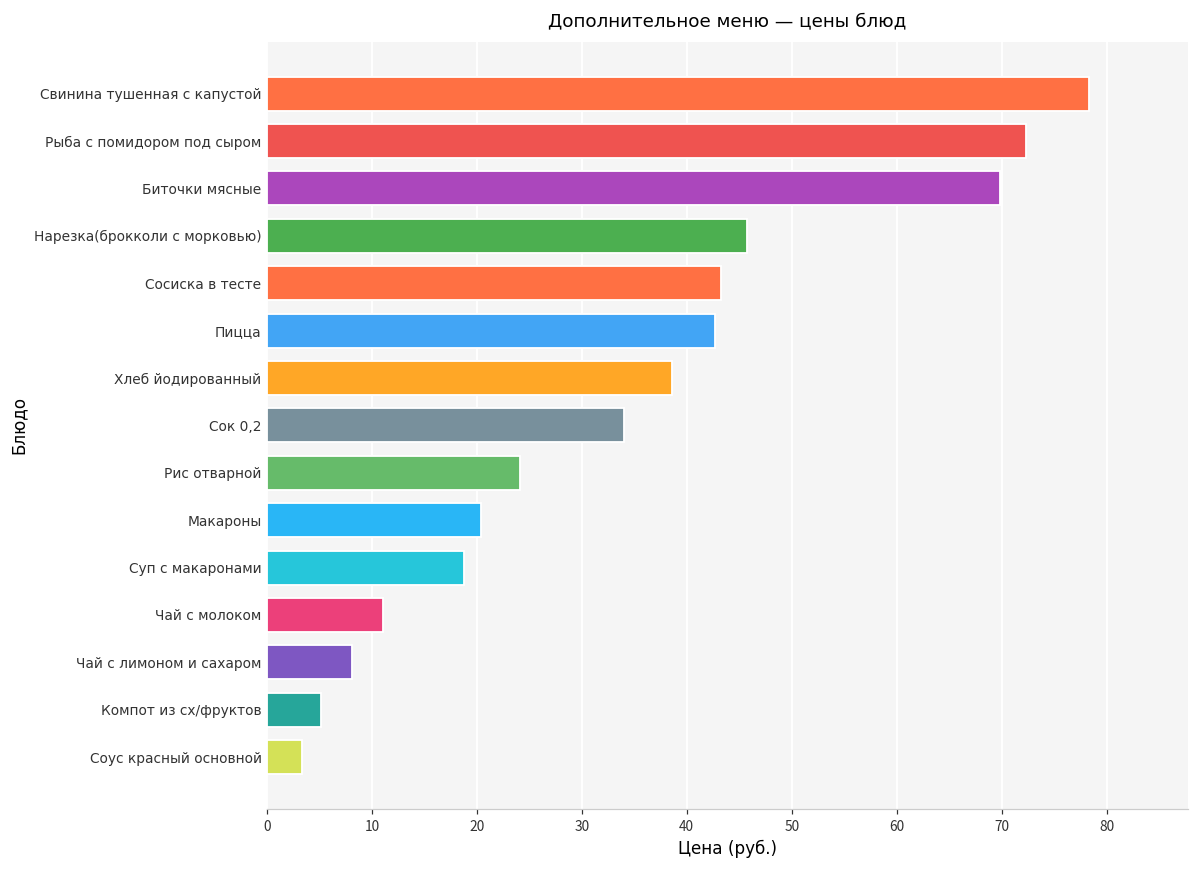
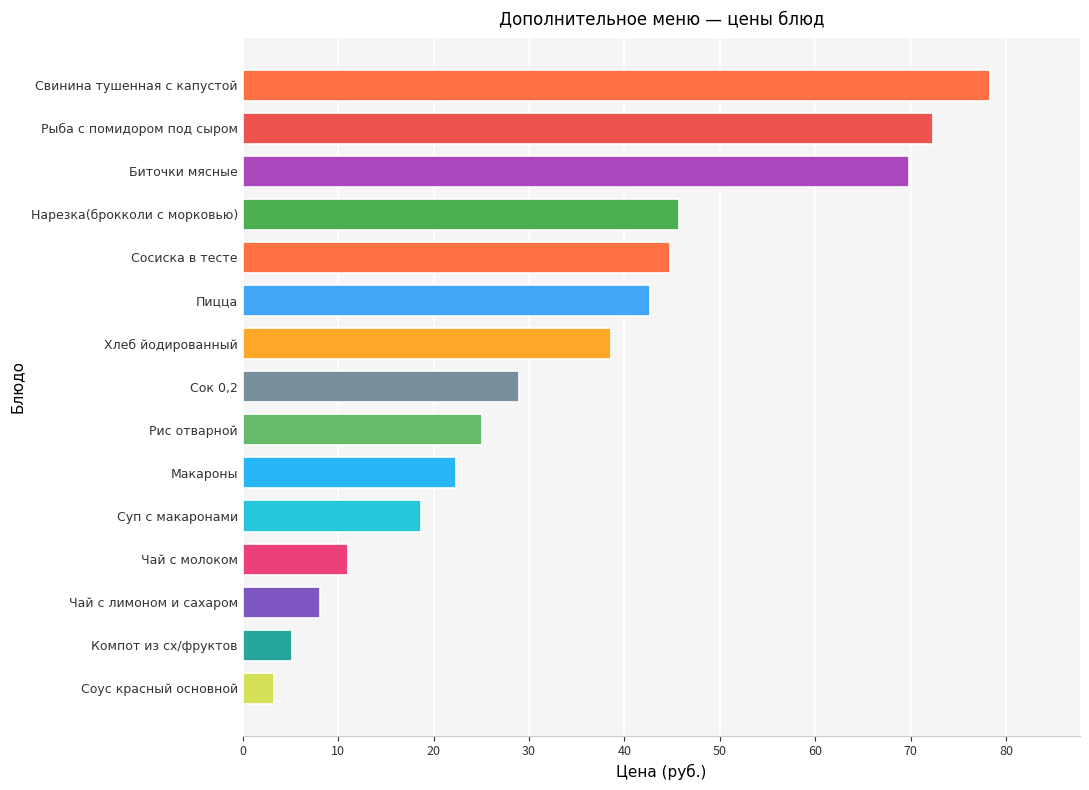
  {
    "Свинина тушенная с капустой": 78,
    "Рыба с помидором под сыром": 72,
    "Биточки мясные": 70,
    "Нарезка(брокколи с морковью)": 46,
-   "Сосиска в тесте": 43,
+   "Сосиска в тесте": 45,
    "Пицца": 43,
    "Хлеб йодированный": 39,
-   "Сок 0,2": 34,
-   "Рис отварной": 24,
-   "Макароны": 20,
+   "Сок 0,2": 29,
+   "Рис отварной": 25,
+   "Макароны": 22,
    "Суп с макаронами": 19,
    "Чай с молоком": 11,
    "Чай с лимоном и сахаром": 8,
    "Компот из сх/фруктов": 5,
    "Соус красный основной": 3
  }
